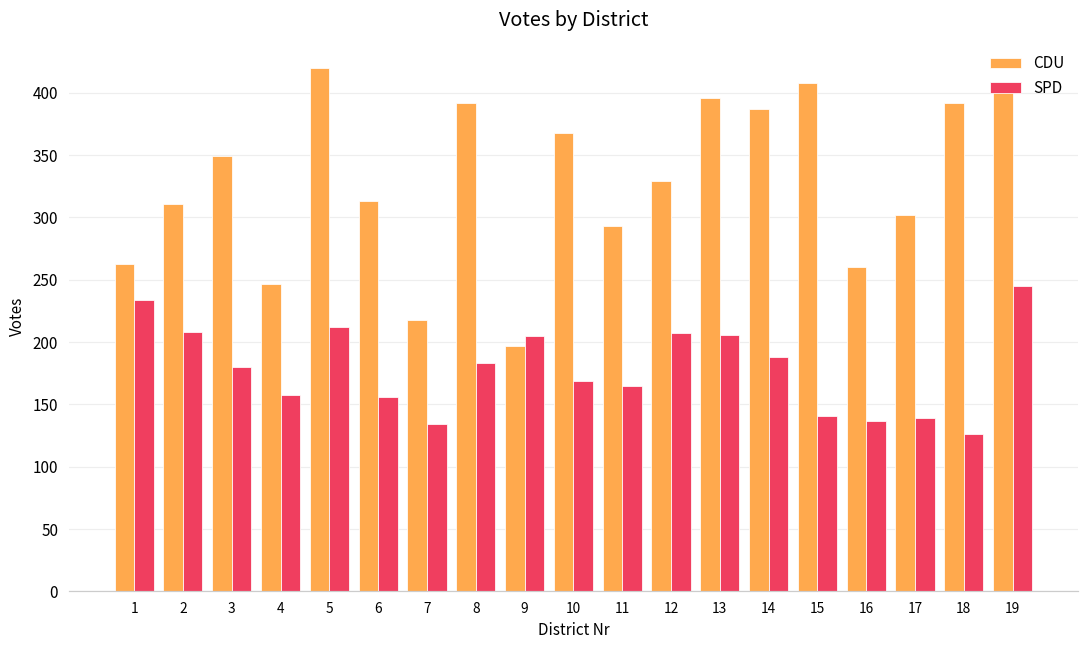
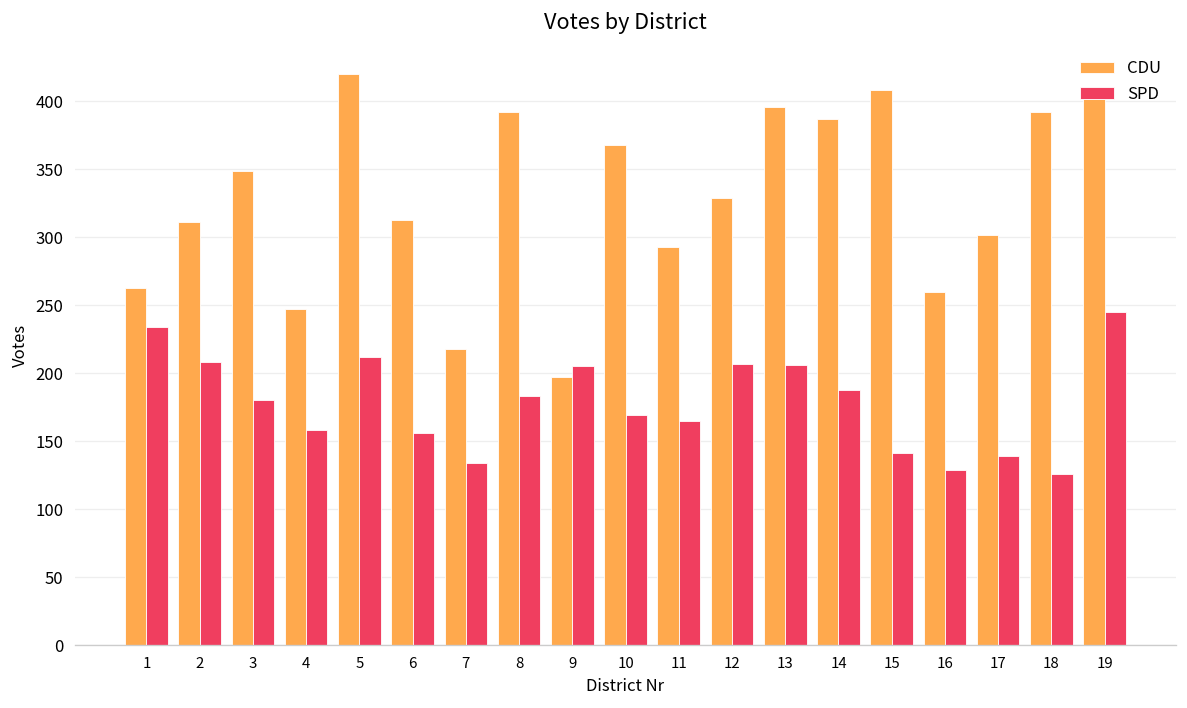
  {
    "CDU": {
      "1": 263,
      "2": 311,
      "3": 349,
      "4": 247,
      "5": 420,
      "6": 313,
      "7": 218,
      "8": 392,
      "9": 197,
      "10": 368,
      "11": 293,
      "12": 329,
      "13": 396,
      "14": 387,
      "15": 408,
      "16": 260,
      "17": 302,
      "18": 392,
      "19": 402
    },
    "SPD": {
      "1": 234,
      "2": 208,
      "3": 180,
      "4": 158,
      "5": 212,
      "6": 156,
      "7": 134,
      "8": 183,
      "9": 205,
      "10": 169,
      "11": 165,
      "12": 207,
      "13": 206,
      "14": 188,
      "15": 141,
-     "16": 137,
+     "16": 129,
      "17": 139,
      "18": 126,
      "19": 245
    }
  }
